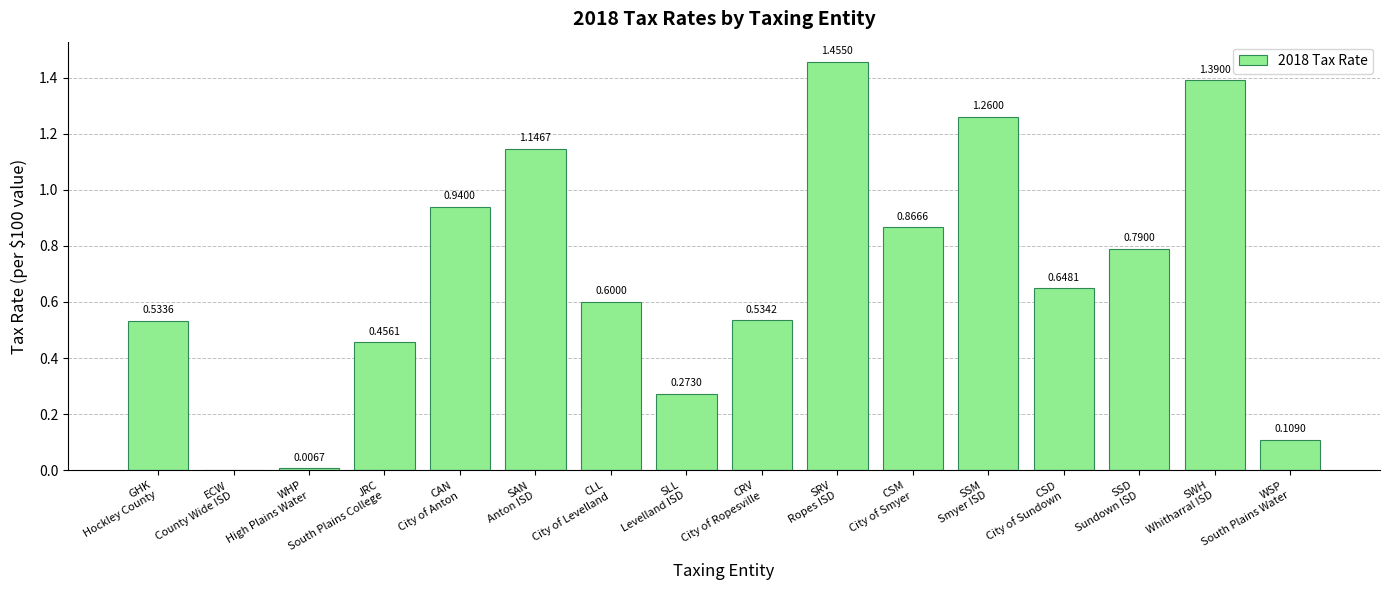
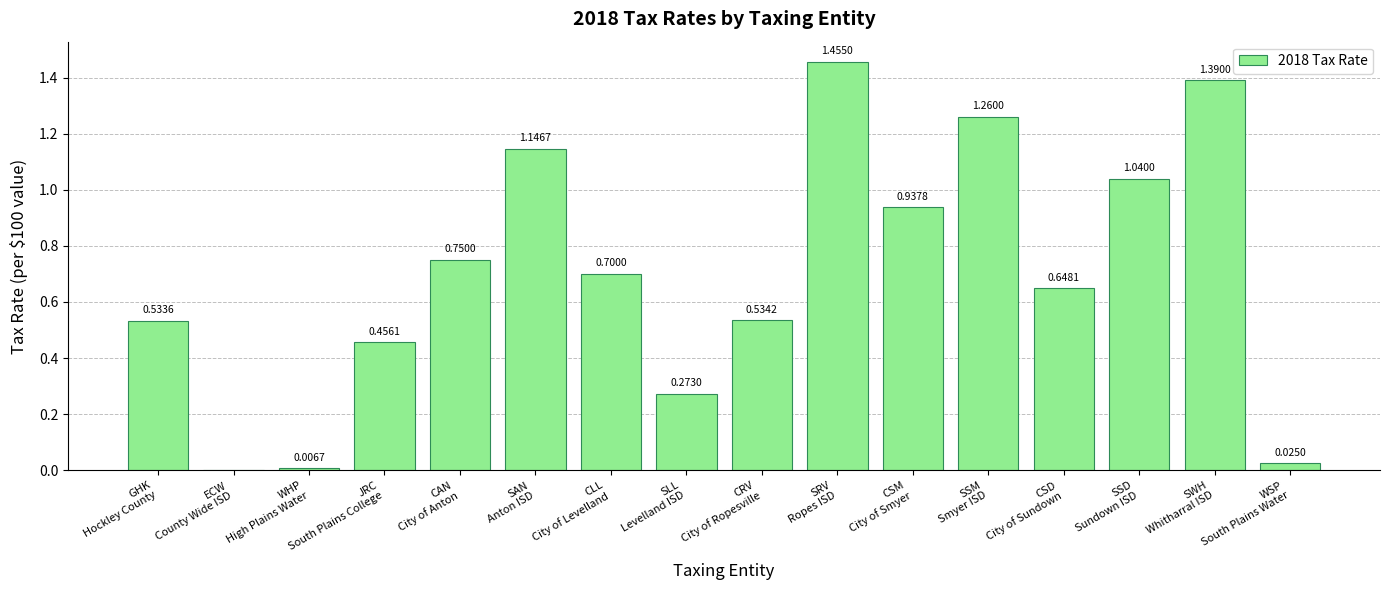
  {
    "GHK Hockley County": 0.5336,
    "WHP High Plains Water": 0.0067,
    "JRC South Plains College": 0.4561,
-   "CAN City of Anton": 0.9400,
+   "CAN City of Anton": 0.7500,
    "SAN Anton ISD": 1.1467,
-   "CLL City of Levelland": 0.6000,
+   "CLL City of Levelland": 0.7000,
    "SLL Levelland ISD": 0.2730,
    "CRV City of Ropesville": 0.5342,
    "SRV Ropes ISD": 1.4550,
-   "CSM City of Smyer": 0.8666,
+   "CSM City of Smyer": 0.9378,
    "SSM Smyer ISD": 1.2600,
    "CSD City of Sundown": 0.6481,
-   "SSD Sundown ISD": 0.7900,
+   "SSD Sundown ISD": 1.0400,
    "SWH Whitharral ISD": 1.3900,
-   "WSP South Plains Water": 0.1090
+   "WSP South Plains Water": 0.0250
  }
